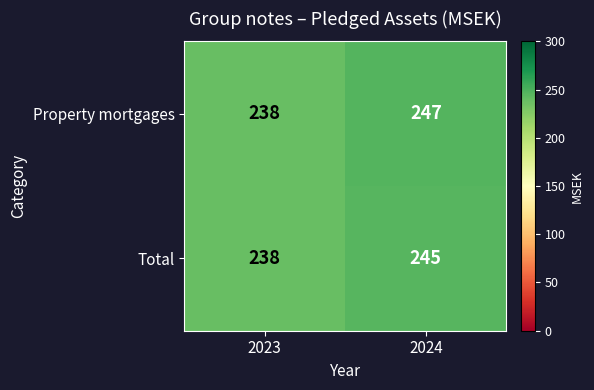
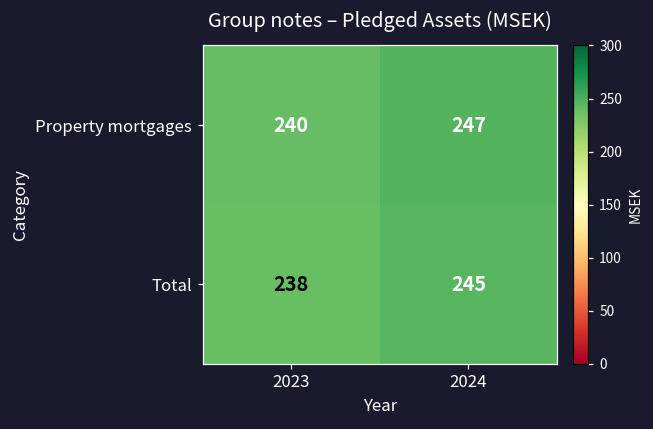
  {
    "Property mortgages": {
-     "2023": 238,
+     "2023": 240,
      "2024": 247
    },
    "Total": {
      "2023": 238,
      "2024": 245
    }
  }
